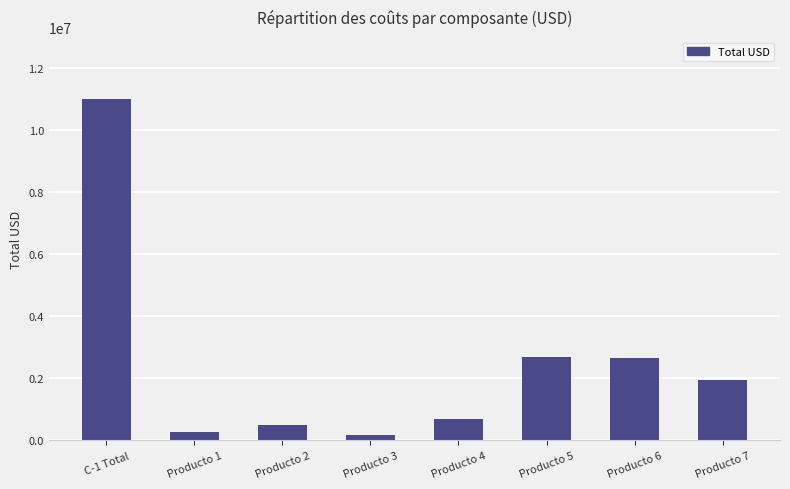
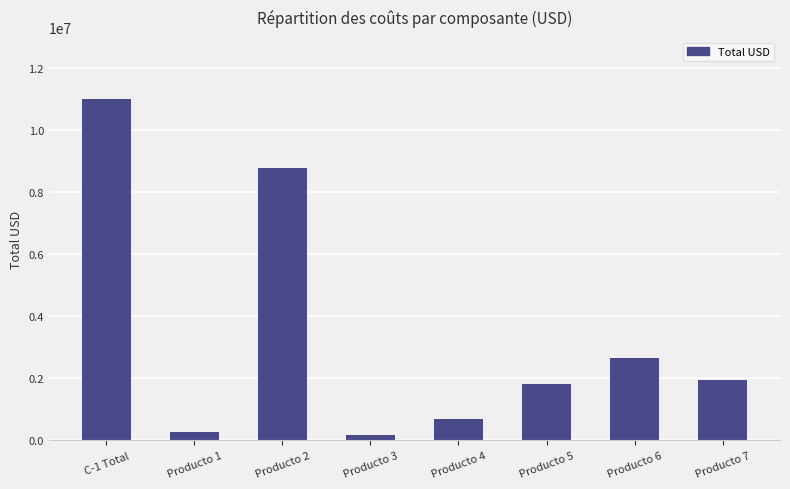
  {
    "C-1 Total": 11000000,
    "Producto 1": 300000,
-   "Producto 2": 500000,
+   "Producto 2": 8800000,
    "Producto 3": 200000,
    "Producto 4": 700000,
-   "Producto 5": 2700000,
+   "Producto 5": 1800000,
    "Producto 6": 2600000,
    "Producto 7": 2000000
  }
